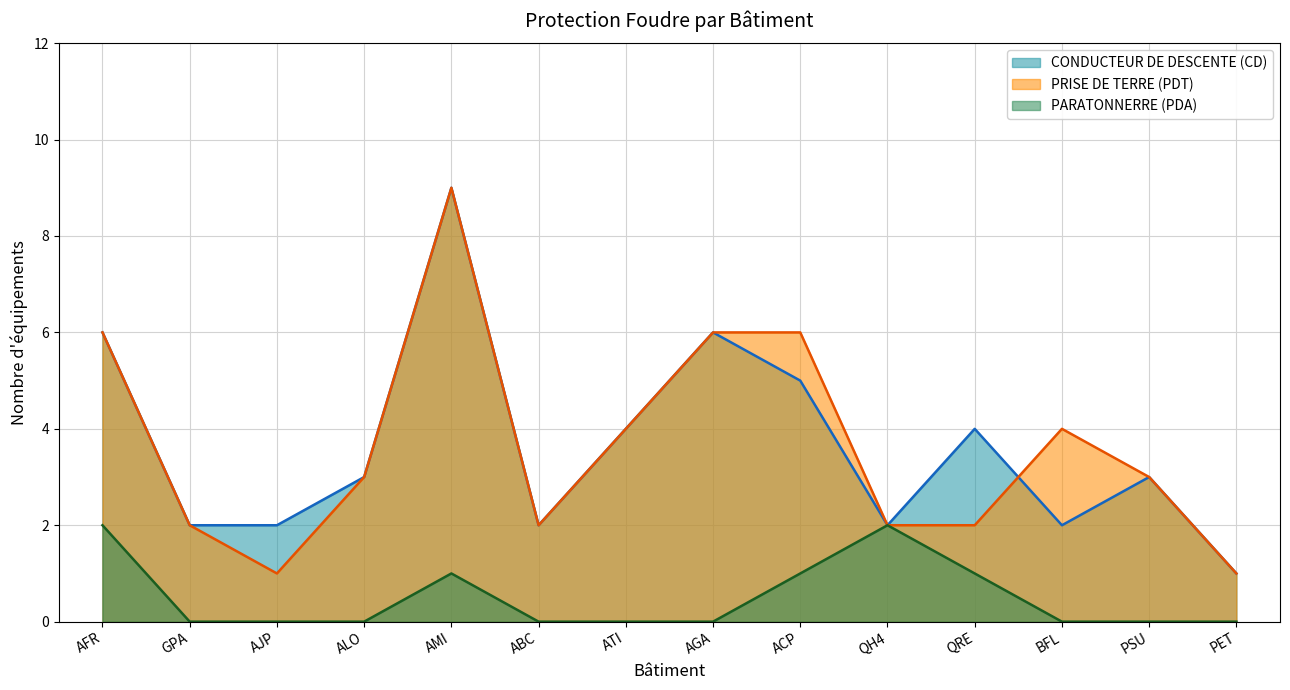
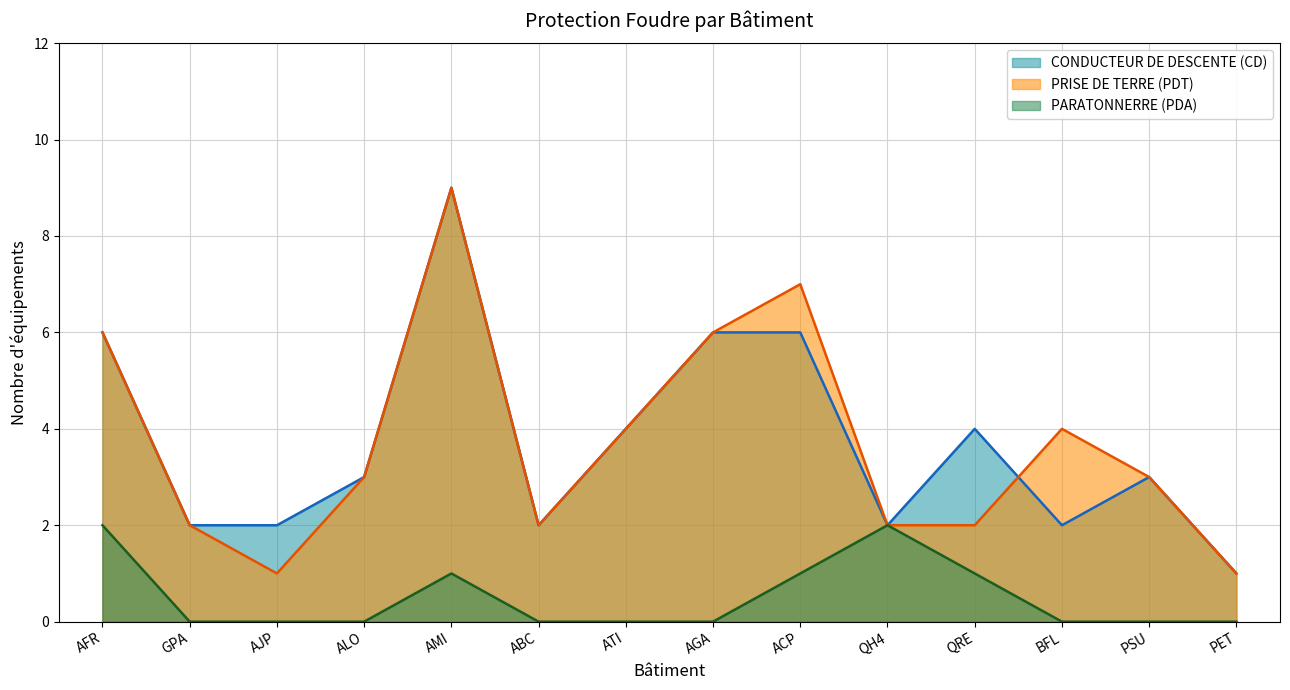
  {
    "CONDUCTEUR DE DESCENTE (CD)": {
      "AJP": 2,
-     "ACP": 5,
+     "ACP": 6,
      "QRE": 4,
      "BFL": 2
    },
    "PRISE DE TERRE (PDT)": {
      "AJP": 1,
-     "ACP": 6,
+     "ACP": 7,
      "QRE": 2,
      "BFL": 4
    },
    "PARATONNERRE (PDA)": {
      "AFR": 2,
      "GPA": 0,
      "AJP": 0,
      "ALO": 0,
      "AMI": 1,
      "ABC": 0,
      "ATI": 0,
      "AGA": 0,
      "ACP": 1,
      "QRE": 1,
      "BFL": 0,
      "PSU": 0,
      "PET": 0
    }
  }
